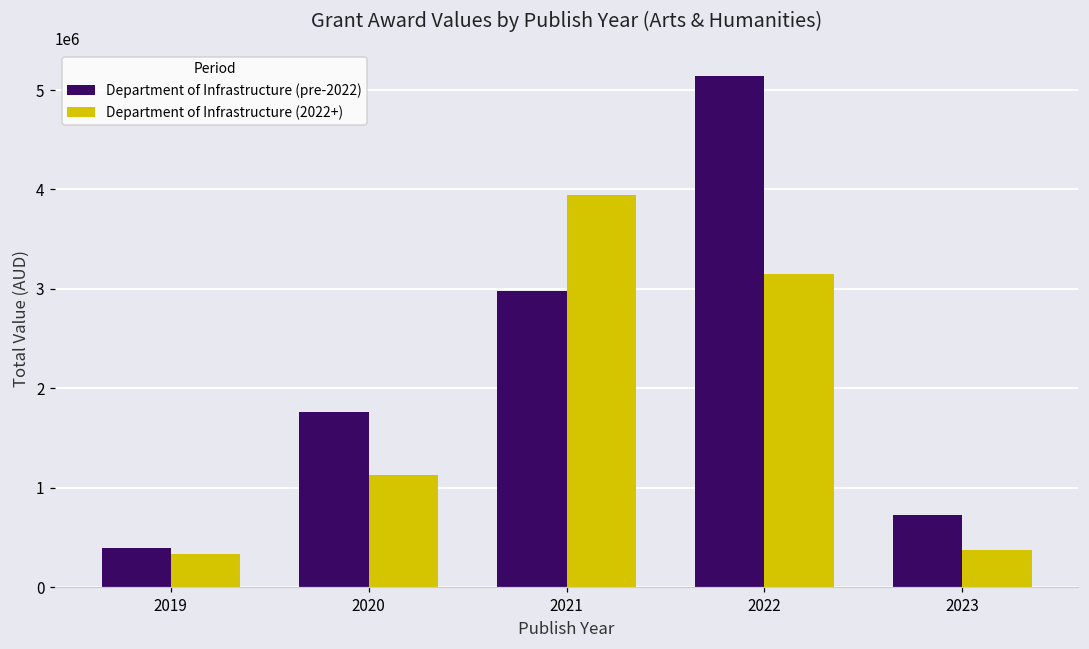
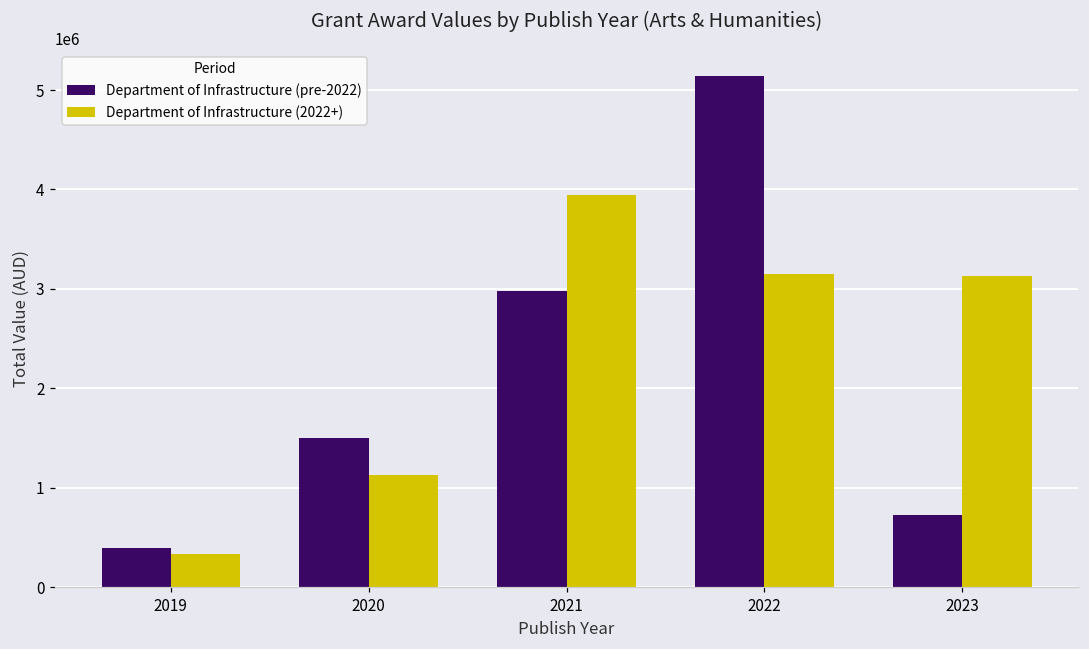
  {
    "Department of Infrastructure (pre-2022)": {
      "2019": 400000,
-     "2020": 1800000,
+     "2020": 1500000,
      "2021": 3000000,
      "2022": 5100000,
      "2023": 700000
    },
    "Department of Infrastructure (2022+)": {
      "2019": 300000,
      "2020": 1100000,
      "2021": 3900000,
      "2022": 3100000,
-     "2023": 400000
+     "2023": 3100000
    }
  }
